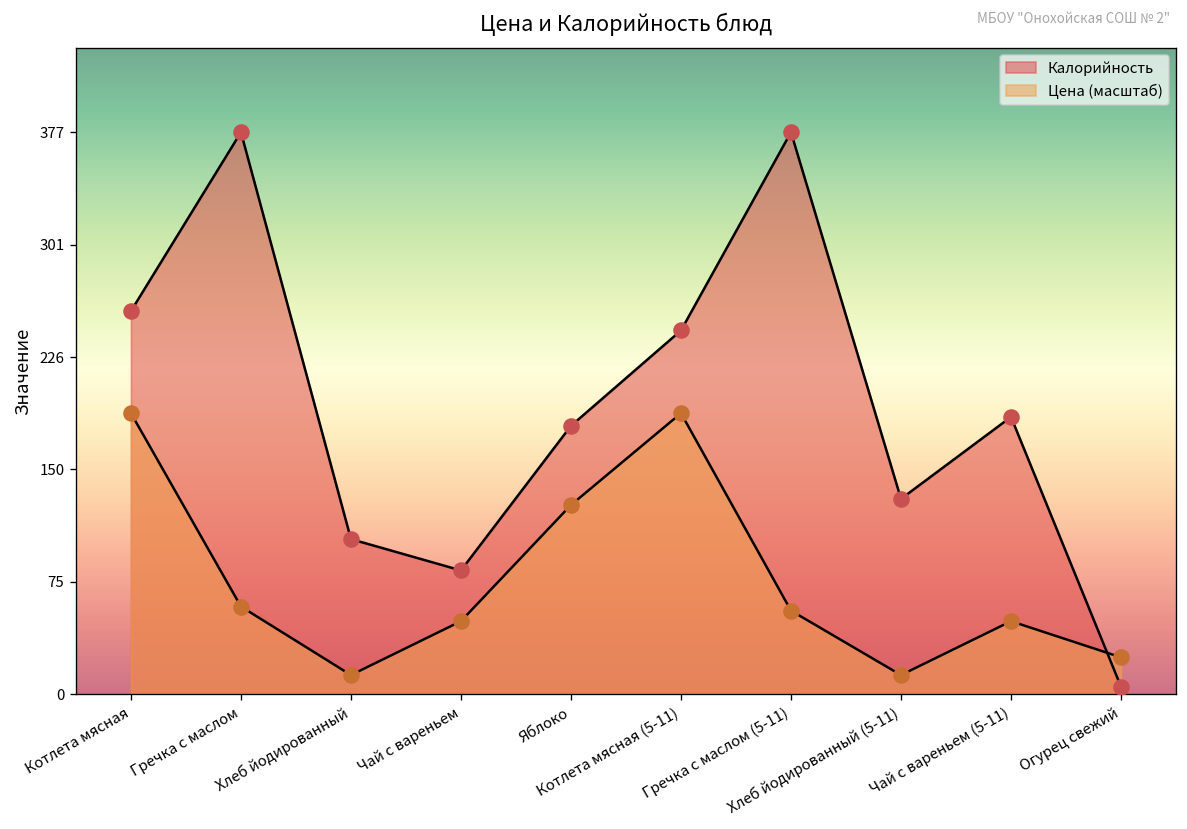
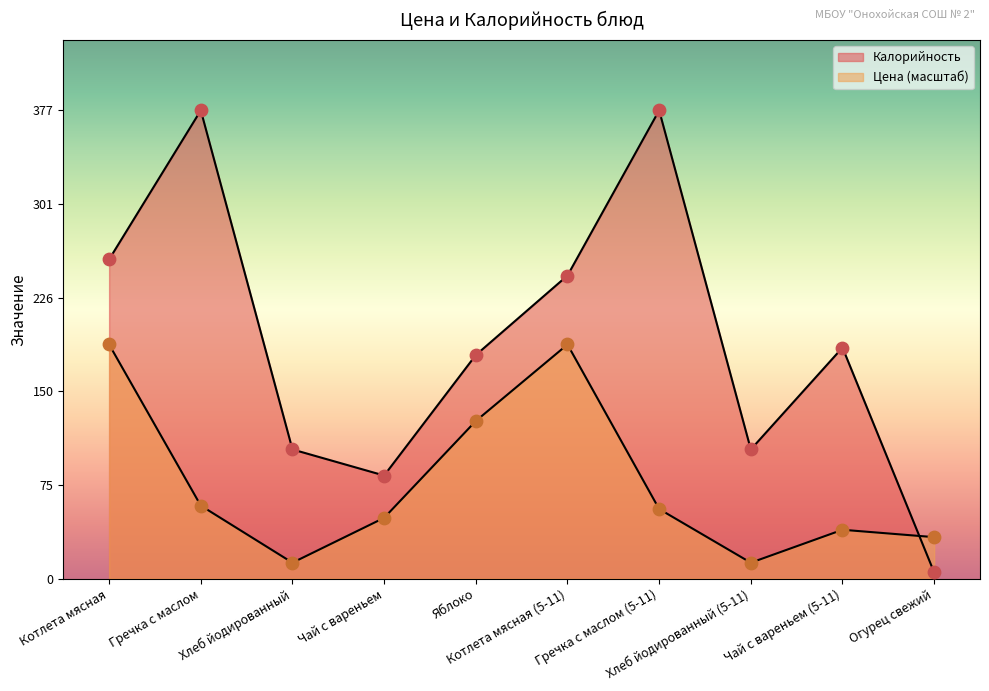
  {
    "Калорийность": {
      "Котлета мясная": 257,
      "Гречка с маслом": 377,
      "Хлеб йодированный": 104,
      "Чай с вареньем": 83,
      "Яблоко": 180,
      "Котлета мясная (5-11)": 244,
      "Гречка с маслом (5-11)": 377,
-     "Хлеб йодированный (5-11)": 131,
+     "Хлеб йодированный (5-11)": 104,
      "Чай с вареньем (5-11)": 186,
      "Огурец свежий": 5
    },
    "Цена (масштаб)": {
      "Котлета мясная": 189,
      "Гречка с маслом": 59,
      "Хлеб йодированный": 13,
      "Чай с вареньем": 49,
      "Яблоко": 127,
      "Котлета мясная (5-11)": 189,
      "Гречка с маслом (5-11)": 56,
      "Хлеб йодированный (5-11)": 13,
-     "Чай с вареньем (5-11)": 49,
-     "Огурец свежий": 25
+     "Чай с вареньем (5-11)": 39,
+     "Огурец свежий": 33
    }
  }
